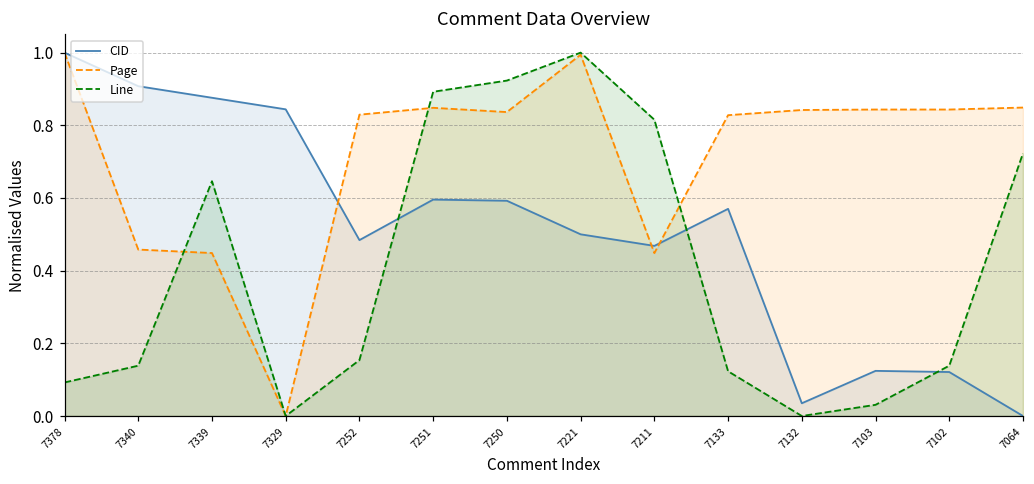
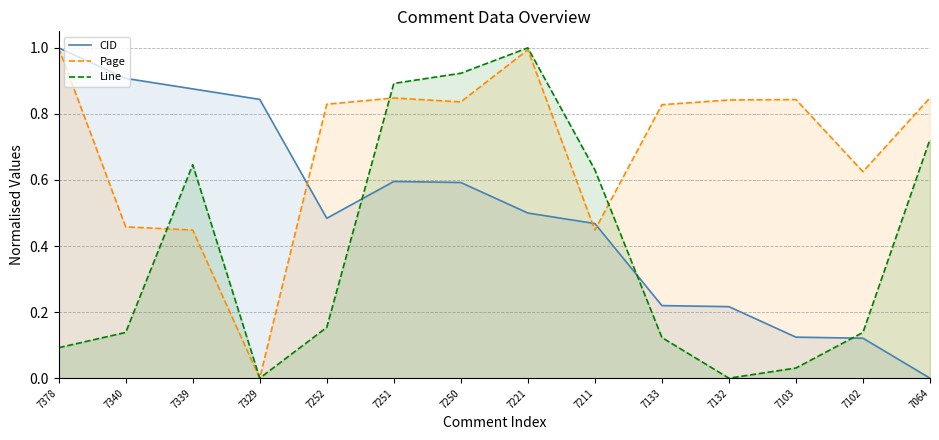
  {
    "CID": {
      "7339": 0.88,
      "7329": 0.84,
      "7252": 0.48,
      "7251": 0.60,
      "7250": 0.59,
      "7221": 0.50,
      "7211": 0.47,
-     "7133": 0.57,
-     "7132": 0.04,
+     "7133": 0.22,
+     "7132": 0.22,
      "7103": 0.12,
      "7102": 0.12,
      "7064": 0.00
    },
    "Page": {
      "7340": 0.46,
      "7339": 0.45,
      "7252": 0.83,
      "7251": 0.85,
      "7250": 0.84,
      "7211": 0.45,
      "7133": 0.83,
      "7132": 0.84,
      "7103": 0.84,
-     "7102": 0.84,
+     "7102": 0.63,
      "7064": 0.85
    },
    "Line": {
      "7378": 0.09,
      "7340": 0.14,
      "7339": 0.65,
      "7252": 0.15,
      "7251": 0.89,
      "7250": 0.92,
-     "7211": 0.82,
+     "7211": 0.63,
      "7133": 0.12,
      "7132": 0.00,
      "7103": 0.03,
      "7102": 0.14,
      "7064": 0.72
    }
  }
